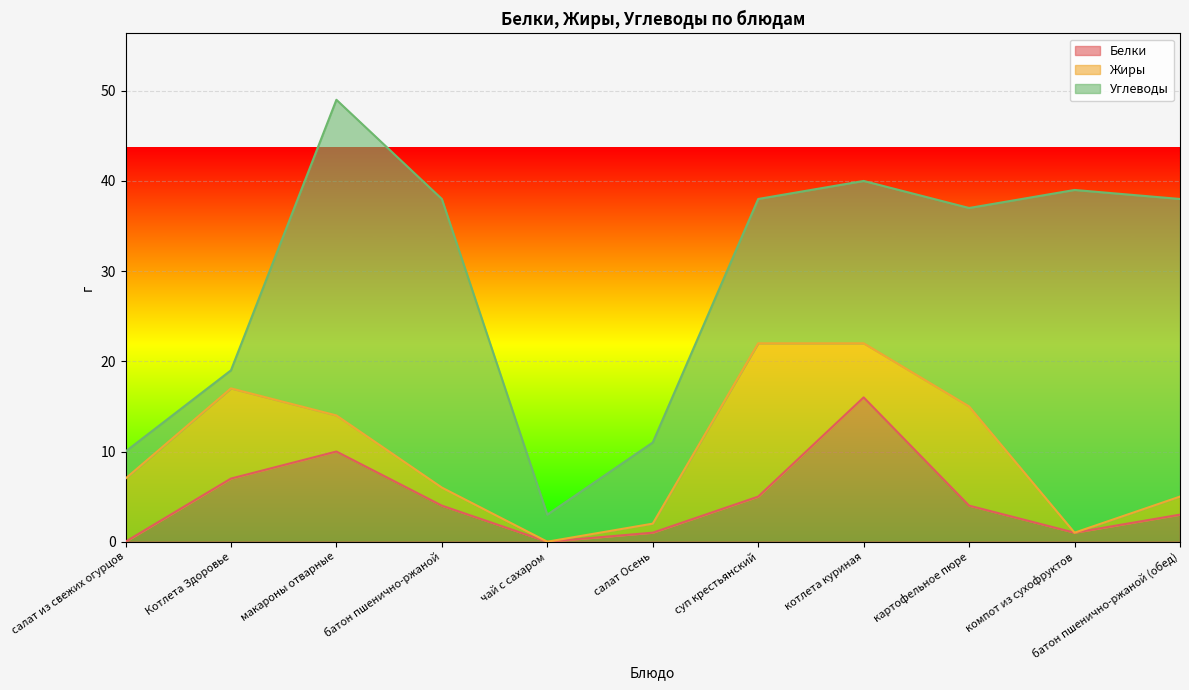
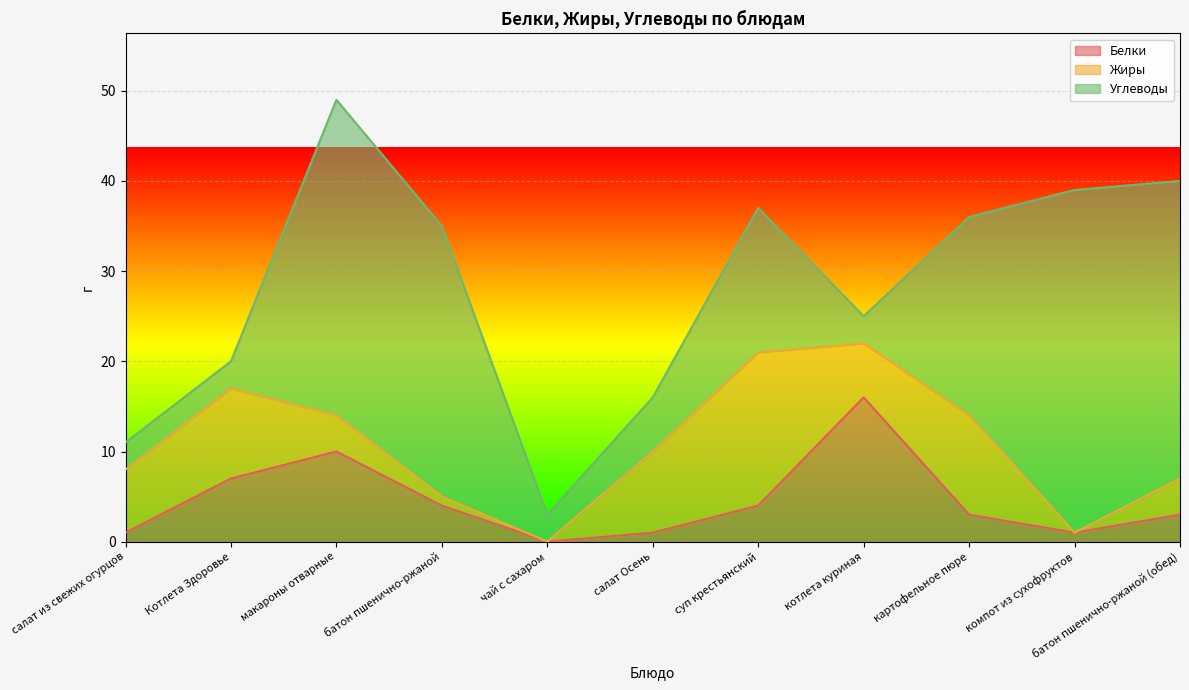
  {
    "Белки": {
-     "салат из свежих огурцов": 0,
+     "салат из свежих огурцов": 1,
      "Котлета Здоровье": 7,
      "макароны отварные": 10,
      "батон пшенично-ржаной": 4,
      "салат Осень": 1,
-     "суп крестьянский": 5,
+     "суп крестьянский": 4,
      "котлета куриная": 16,
-     "картофельное пюре": 4,
+     "картофельное пюре": 3,
      "батон пшенично-ржаной (обед)": 3
    },
    "Жиры": {
      "салат из свежих огурцов": 7,
      "Котлета Здоровье": 10,
      "макароны отварные": 4,
-     "батон пшенично-ржаной": 2,
-     "салат Осень": 1,
+     "батон пшенично-ржаной": 1,
+     "салат Осень": 9,
      "суп крестьянский": 17,
      "котлета куриная": 6,
      "картофельное пюре": 11,
-     "батон пшенично-ржаной (обед)": 2
+     "батон пшенично-ржаной (обед)": 4
    },
    "Углеводы": {
      "салат из свежих огурцов": 3,
-     "Котлета Здоровье": 2,
+     "Котлета Здоровье": 3,
      "макароны отварные": 35,
-     "батон пшенично-ржаной": 32,
+     "батон пшенично-ржаной": 30,
      "чай с сахаром": 3,
-     "салат Осень": 9,
+     "салат Осень": 6,
      "суп крестьянский": 16,
-     "котлета куриная": 18,
+     "котлета куриная": 3,
      "картофельное пюре": 22,
      "компот из сухофруктов": 38,
      "батон пшенично-ржаной (обед)": 33
    }
  }
